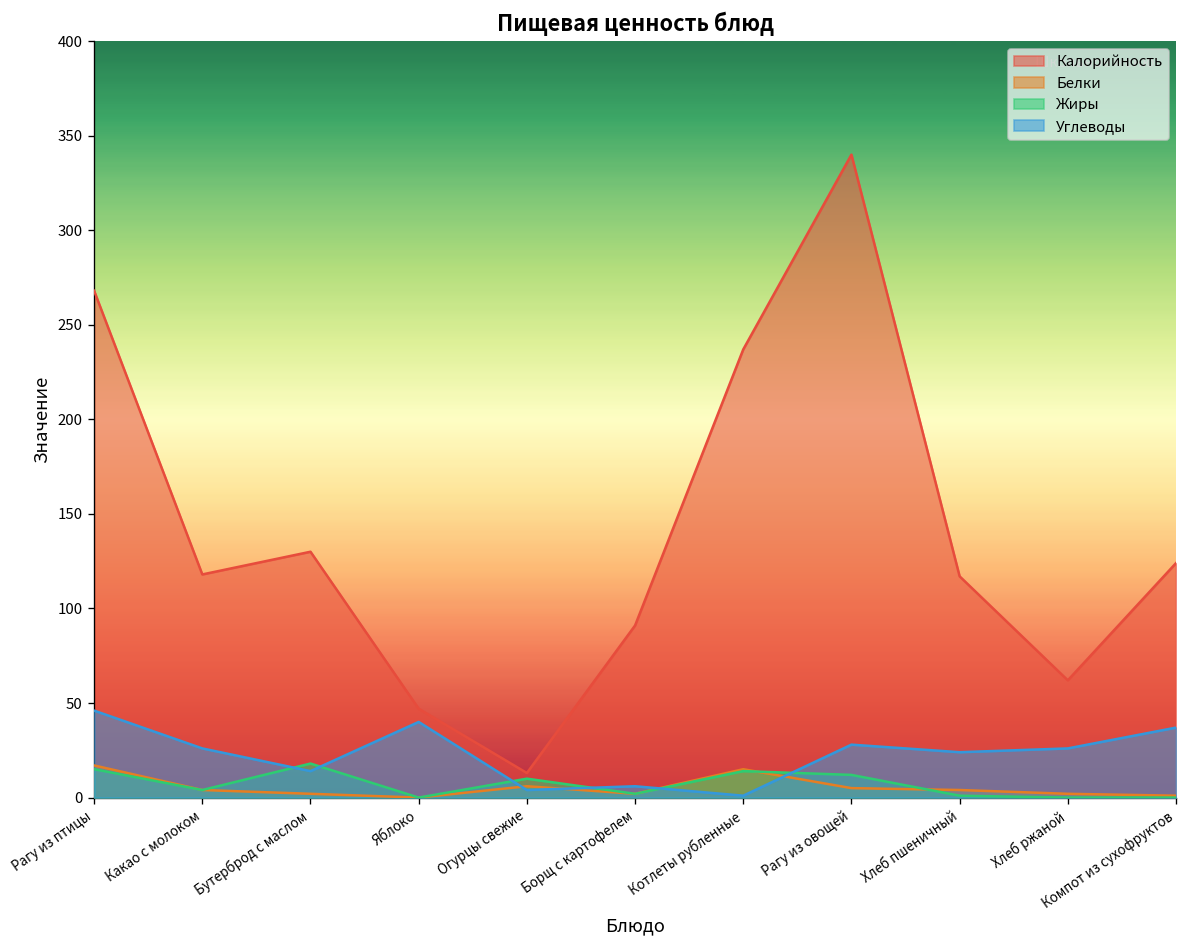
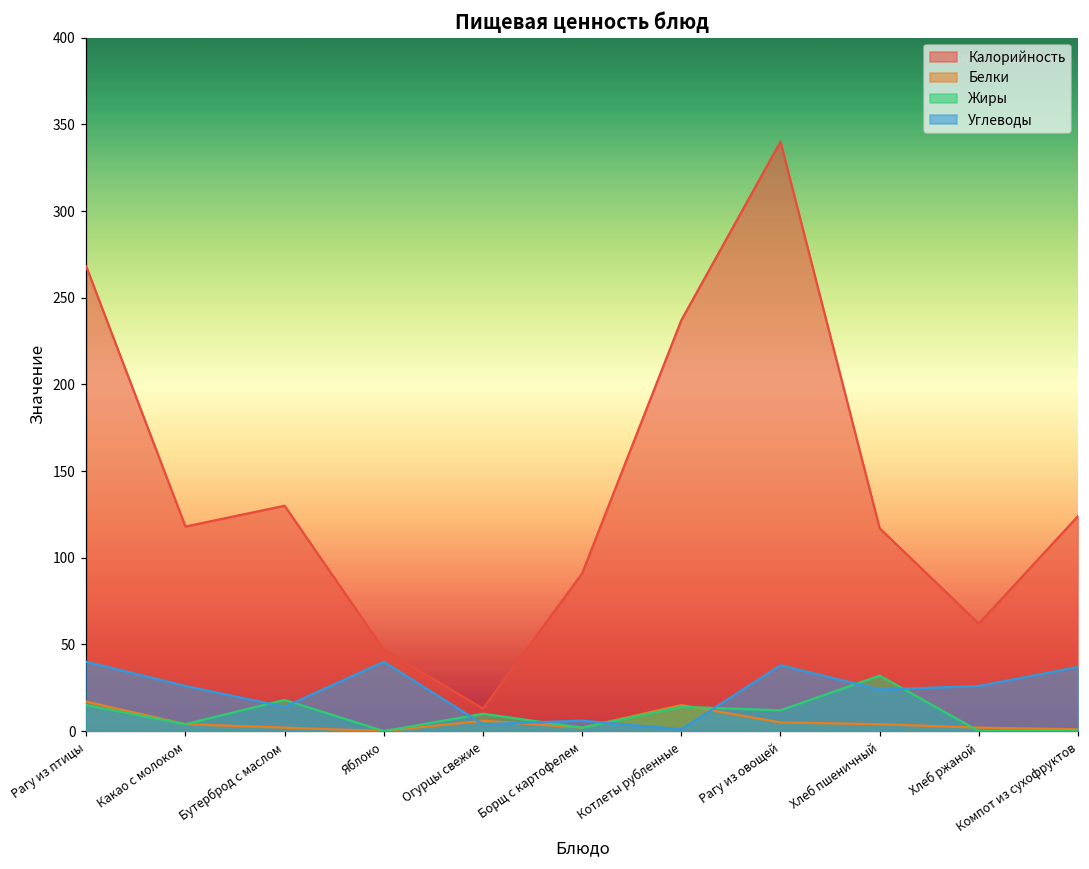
  {
    "Жиры": {
      "Рагу из птицы": 15,
      "Бутерброд с маслом": 18,
      "Огурцы свежие": 10,
      "Рагу из овощей": 12,
-     "Хлеб пшеничный": 1,
+     "Хлеб пшеничный": 32,
      "Хлеб ржаной": 0
    },
    "Углеводы": {
-     "Рагу из птицы": 46,
+     "Рагу из птицы": 40,
      "Какао с молоком": 26,
      "Бутерброд с маслом": 14,
      "Яблоко": 40,
      "Огурцы свежие": 4,
      "Борщ с картофелем": 6,
      "Котлеты рубленные": 1,
-     "Рагу из овощей": 28,
+     "Рагу из овощей": 38,
      "Хлеб пшеничный": 24,
      "Хлеб ржаной": 26,
      "Компот из сухофруктов": 37
    }
  }
